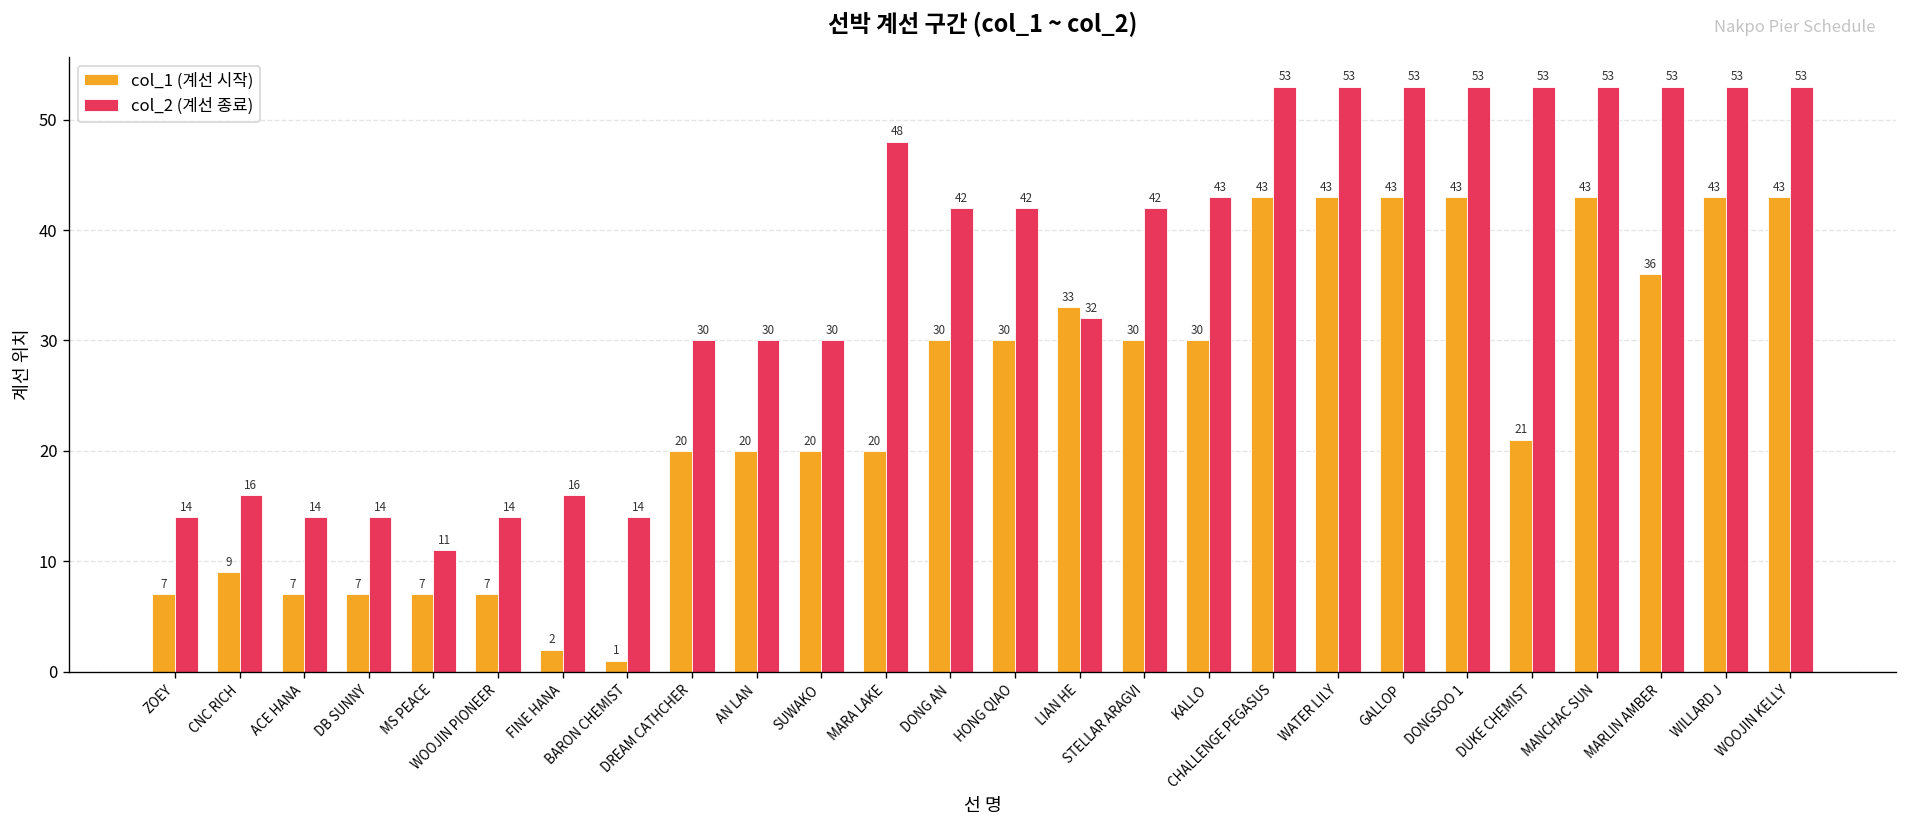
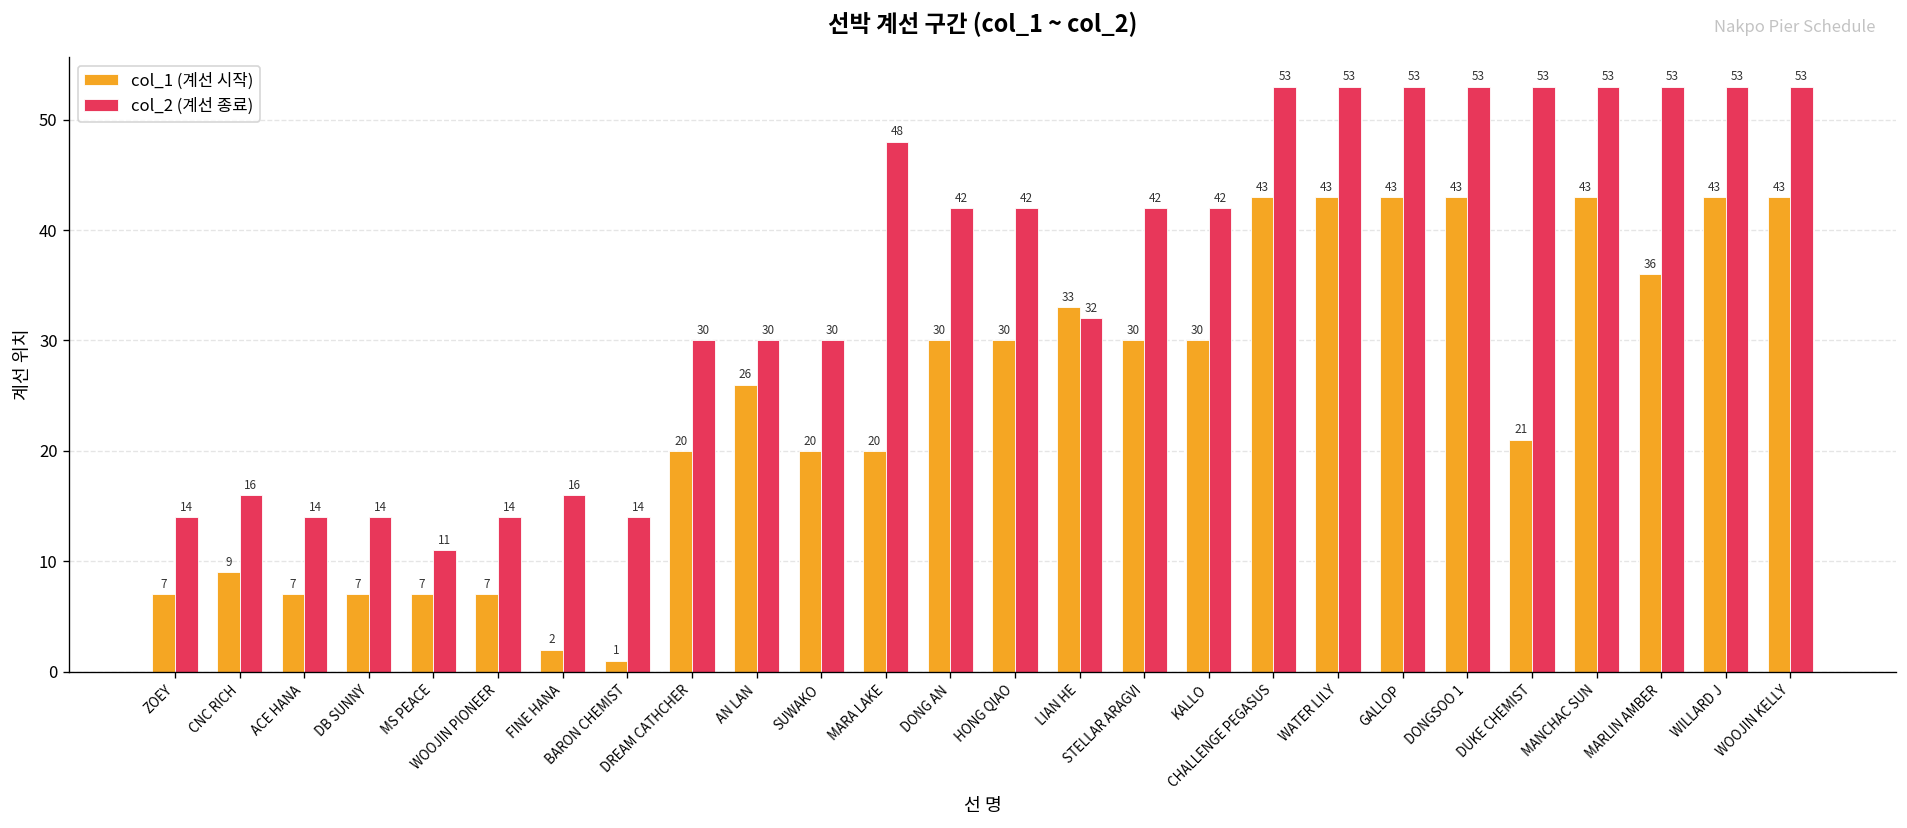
  {
    "col_1 (계선 시작)": {
      "ZOEY": 7,
      "CNC RICH": 9,
      "ACE HANA": 7,
      "DB SUNNY": 7,
      "MS PEACE": 7,
      "WOOJIN PIONEER": 7,
      "FINE HANA": 2,
      "BARON CHEMIST": 1,
      "DREAM CATHCHER": 20,
-     "AN LAN": 20,
+     "AN LAN": 26,
      "SUWAKO": 20,
      "MARA LAKE": 20,
      "DONG AN": 30,
      "HONG QIAO": 30,
      "LIAN HE": 33,
      "STELLAR ARAGVI": 30,
      "KALLO": 30,
      "CHALLENGE PEGASUS": 43,
      "WATER LILY": 43,
      "GALLOP": 43,
      "DONGSOO 1": 43,
      "DUKE CHEMIST": 21,
      "MANCHAC SUN": 43,
      "MARLIN AMBER": 36,
      "WILLARD J": 43,
      "WOOJIN KELLY": 43
    },
    "col_2 (계선 종료)": {
      "ZOEY": 14,
      "CNC RICH": 16,
      "ACE HANA": 14,
      "DB SUNNY": 14,
      "MS PEACE": 11,
      "WOOJIN PIONEER": 14,
      "FINE HANA": 16,
      "BARON CHEMIST": 14,
      "DREAM CATHCHER": 30,
      "AN LAN": 30,
      "SUWAKO": 30,
      "MARA LAKE": 48,
      "DONG AN": 42,
      "HONG QIAO": 42,
      "LIAN HE": 32,
      "STELLAR ARAGVI": 42,
-     "KALLO": 43,
+     "KALLO": 42,
      "CHALLENGE PEGASUS": 53,
      "WATER LILY": 53,
      "GALLOP": 53,
      "DONGSOO 1": 53,
      "DUKE CHEMIST": 53,
      "MANCHAC SUN": 53,
      "MARLIN AMBER": 53,
      "WILLARD J": 53,
      "WOOJIN KELLY": 53
    }
  }
